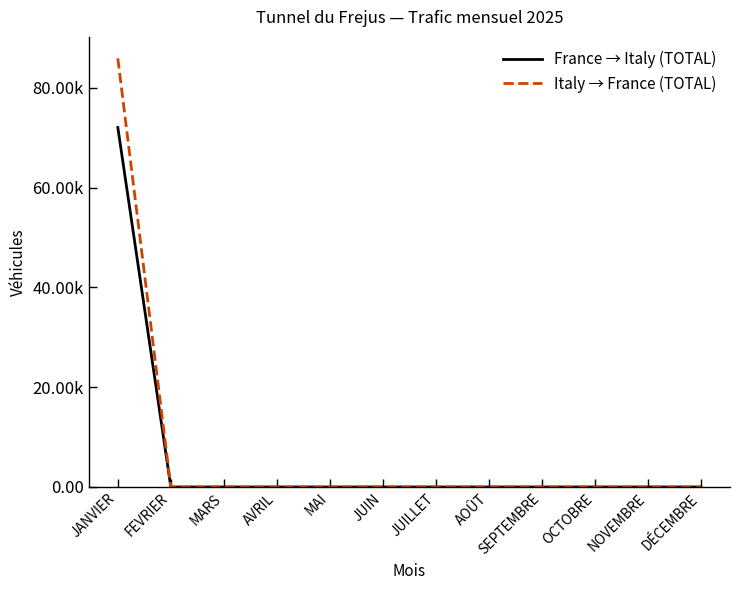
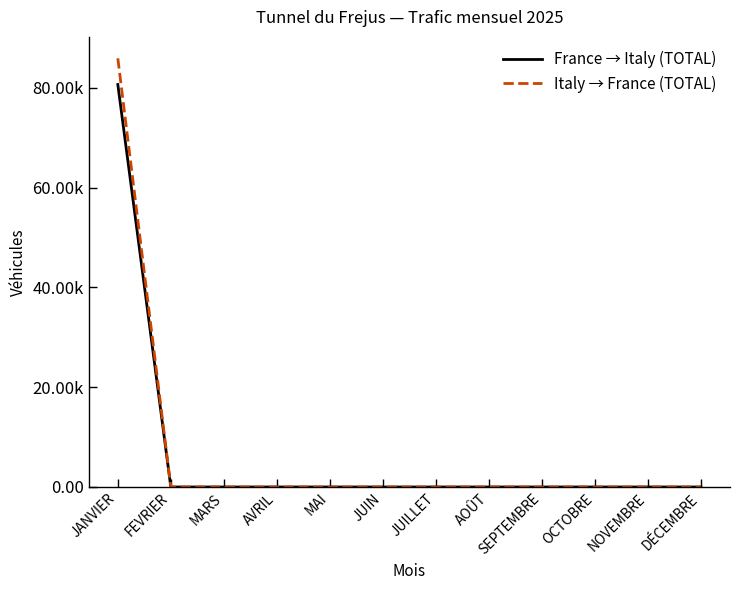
  {
    "France → Italy (TOTAL)": {
-     "JANVIER": 72000
+     "JANVIER": 81000
    },
    "Italy → France (TOTAL)": {
      "JANVIER": 86000
    }
  }
